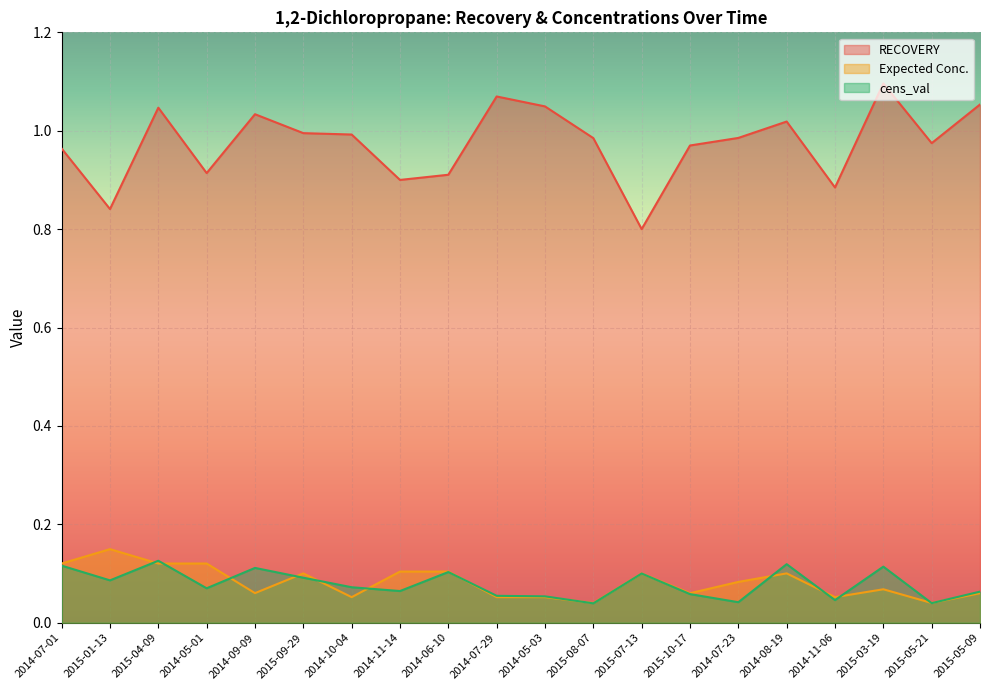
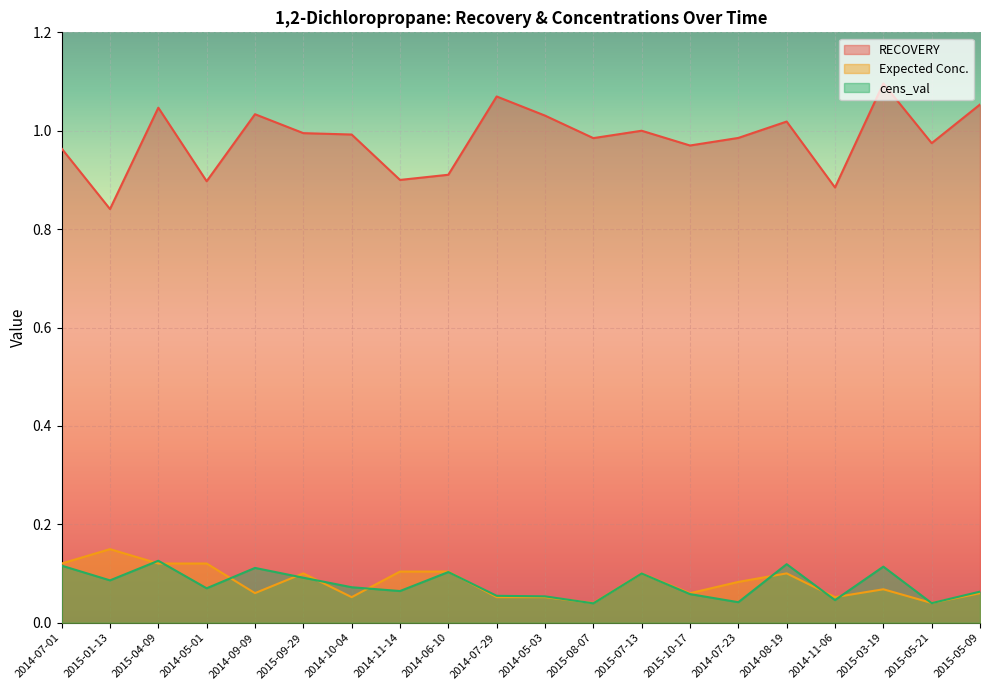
  {
    "RECOVERY": {
      "2014-07-01": 0.96,
      "2015-01-13": 0.84,
      "2015-04-09": 1.05,
-     "2014-05-01": 0.91,
+     "2014-05-01": 0.90,
      "2014-09-09": 1.03,
      "2015-09-29": 1.00,
      "2014-10-04": 0.99,
      "2014-11-14": 0.90,
      "2014-06-10": 0.91,
      "2014-07-29": 1.07,
-     "2014-05-03": 1.05,
+     "2014-05-03": 1.03,
      "2015-08-07": 0.99,
-     "2015-07-13": 0.8,
+     "2015-07-13": 1.0,
      "2015-10-17": 0.97,
      "2014-07-23": 0.99,
      "2014-08-19": 1.02,
      "2014-11-06": 0.88,
      "2015-05-21": 0.97,
      "2015-05-09": 1.05
    },
    "Expected Conc.": {
      "2015-01-13": 0.15,
      "2015-04-09": 0.12,
      "2014-05-01": 0.12,
      "2014-09-09": 0.06,
      "2015-09-29": 0.10,
      "2014-10-04": 0.05,
      "2014-11-14": 0.10,
      "2014-07-23": 0.08,
      "2014-08-19": 0.10,
      "2014-11-06": 0.05,
      "2015-03-19": 0.07
    },
    "cens_val": {
      "2015-01-13": 0.09,
      "2015-04-09": 0.13,
      "2014-05-01": 0.07,
      "2014-09-09": 0.11,
      "2015-09-29": 0.09,
      "2014-10-04": 0.07,
      "2014-11-14": 0.06,
      "2014-07-23": 0.04,
      "2014-08-19": 0.12,
      "2014-11-06": 0.05,
      "2015-03-19": 0.11
    }
  }
